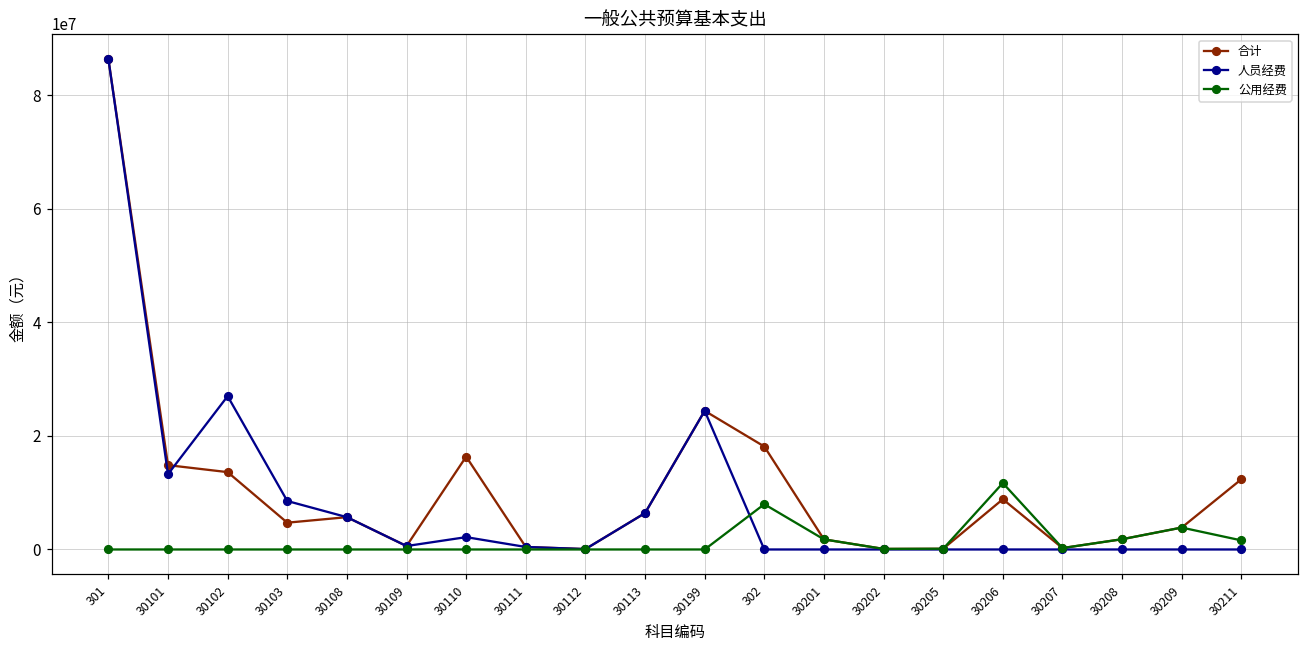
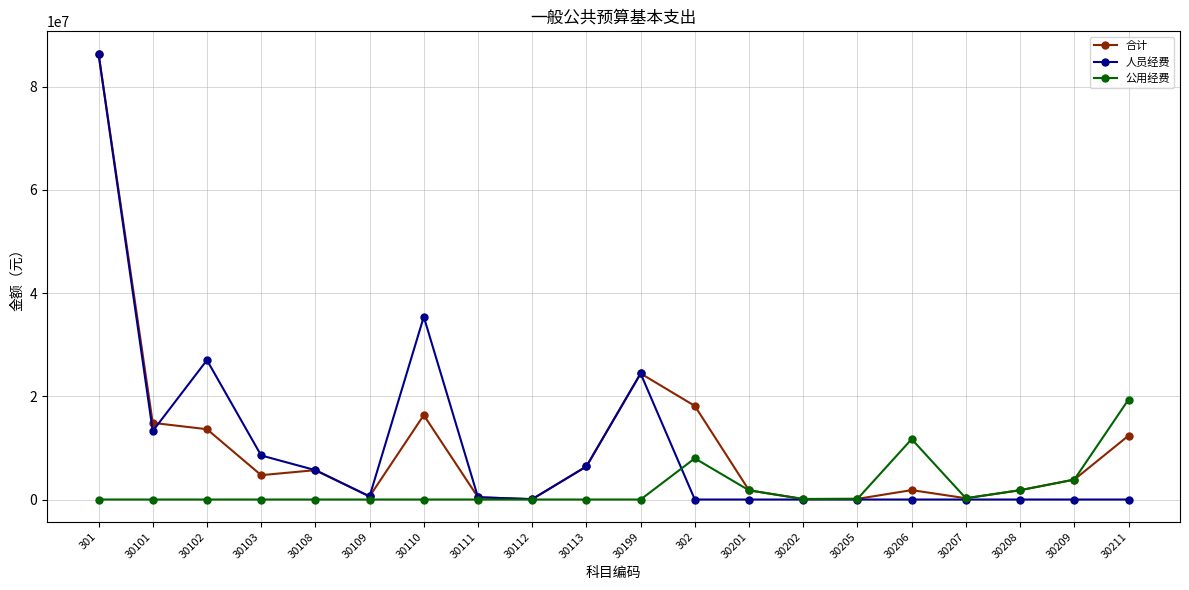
  {
    "合计": {
      "30101": 15000000,
      "30102": 14000000,
      "30103": 5000000,
      "30110": 16000000,
      "302": 18000000,
-     "30206": 9000000,
+     "30206": 2000000,
      "30211": 12000000
    },
    "人员经费": {
      "30101": 13000000,
      "30102": 27000000,
      "30103": 9000000,
-     "30110": 2000000,
+     "30110": 35000000,
      "302": 0,
      "30201": 0,
      "30206": 0,
      "30208": 0,
      "30209": 0,
      "30211": 0
    },
    "公用经费": {
      "301": 0,
      "30101": 0,
      "30102": 0,
      "30103": 0,
      "30108": 0,
      "30109": 0,
      "30110": 0,
      "30113": 0,
      "30199": 0,
      "302": 8000000,
      "30206": 12000000,
-     "30211": 2000000
+     "30211": 19000000
    }
  }
